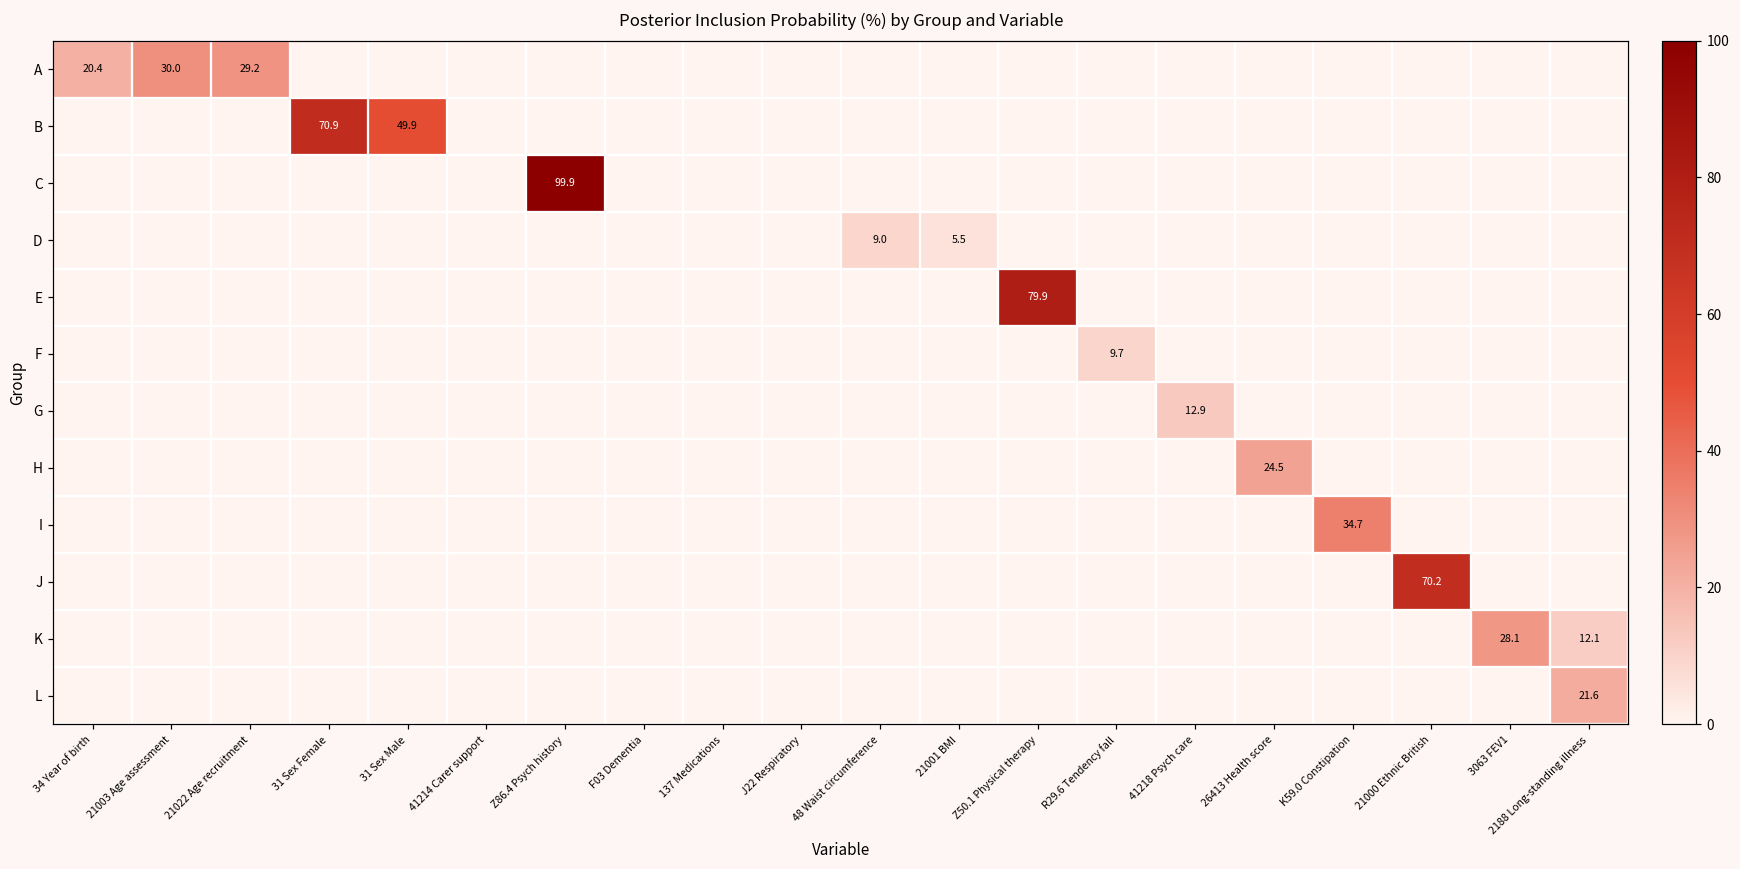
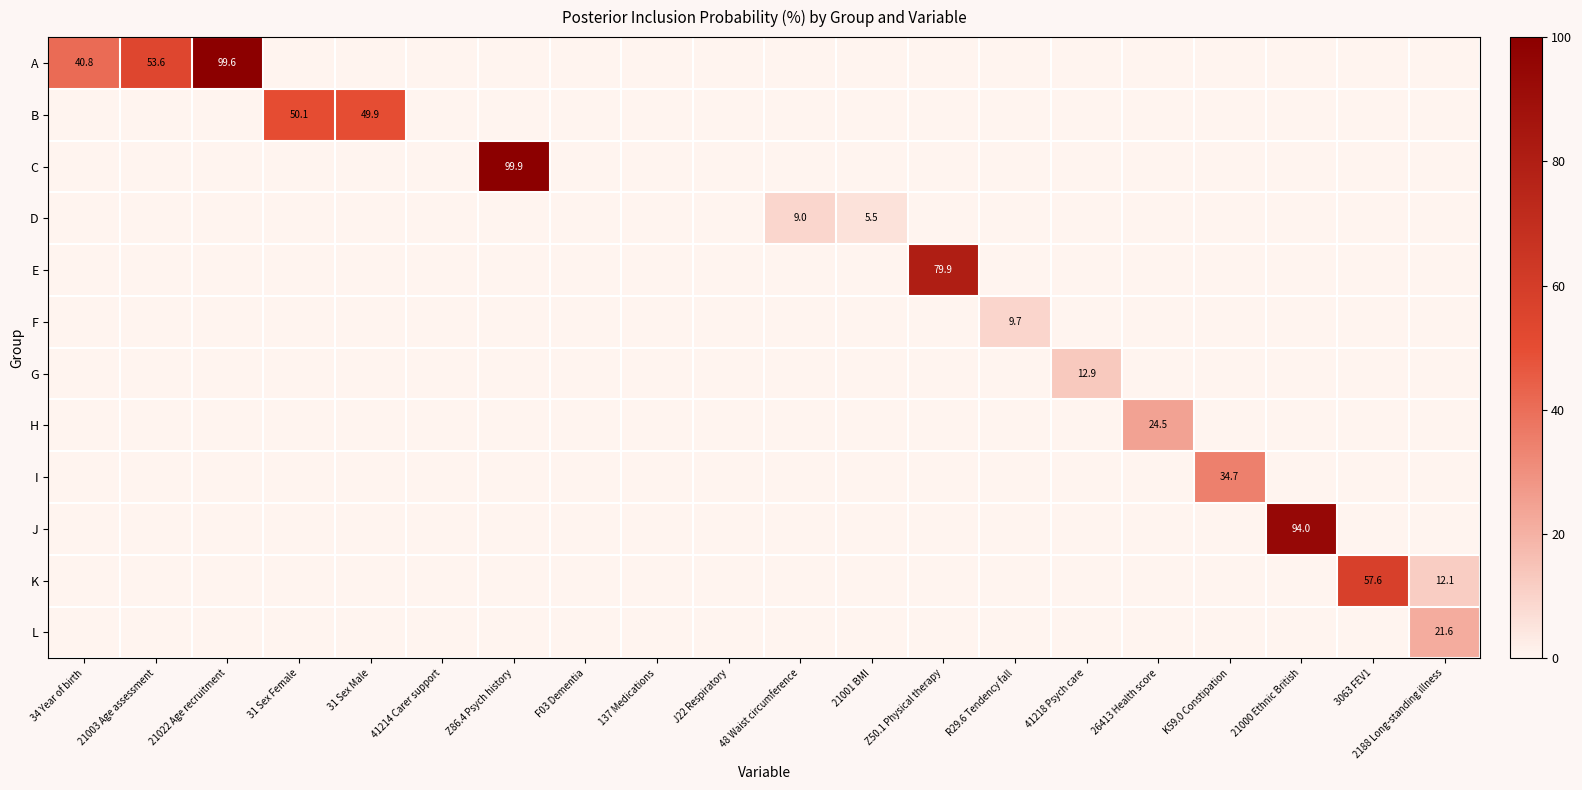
  {
    "A": {
-     "34 Year of birth": 20.4,
-     "21003 Age assessment": 30.0,
-     "21022 Age recruitment": 29.2
+     "34 Year of birth": 40.8,
+     "21003 Age assessment": 53.6,
+     "21022 Age recruitment": 99.6
    },
    "B": {
-     "31 Sex Female": 70.9,
+     "31 Sex Female": 50.1,
      "31 Sex Male": 49.9
    },
    "C": {
      "Z86.4 Psych history": 99.9
    },
    "D": {
      "48 Waist circumference": 9.0,
      "21001 BMI": 5.5
    },
    "E": {
      "Z50.1 Physical therapy": 79.9
    },
    "F": {
      "R29.6 Tendency fall": 9.7
    },
    "G": {
      "41218 Psych care": 12.9
    },
    "H": {
      "26413 Health score": 24.5
    },
    "I": {
      "K59.0 Constipation": 34.7
    },
    "J": {
-     "21000 Ethnic British": 70.2
+     "21000 Ethnic British": 94.0
    },
    "K": {
-     "3063 FEV1": 28.1,
+     "3063 FEV1": 57.6,
      "2188 Long-standing illness": 12.1
    },
    "L": {
      "2188 Long-standing illness": 21.6
    }
  }
